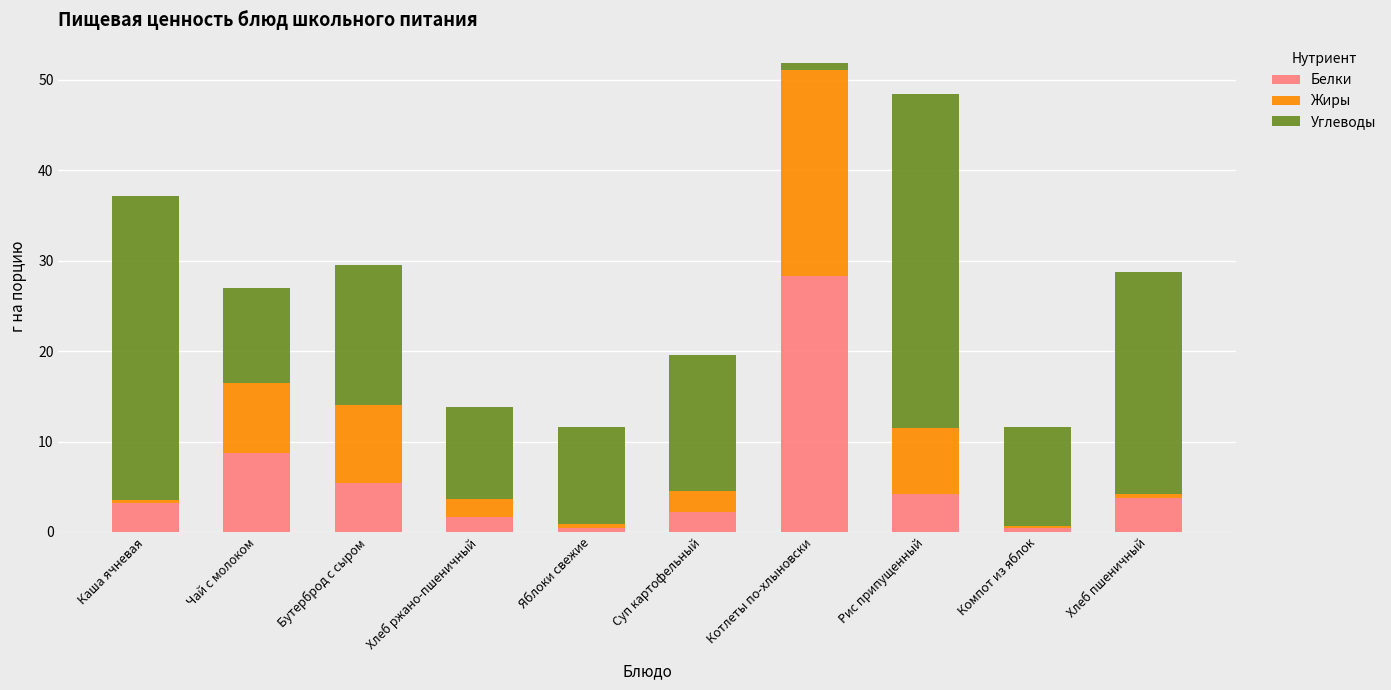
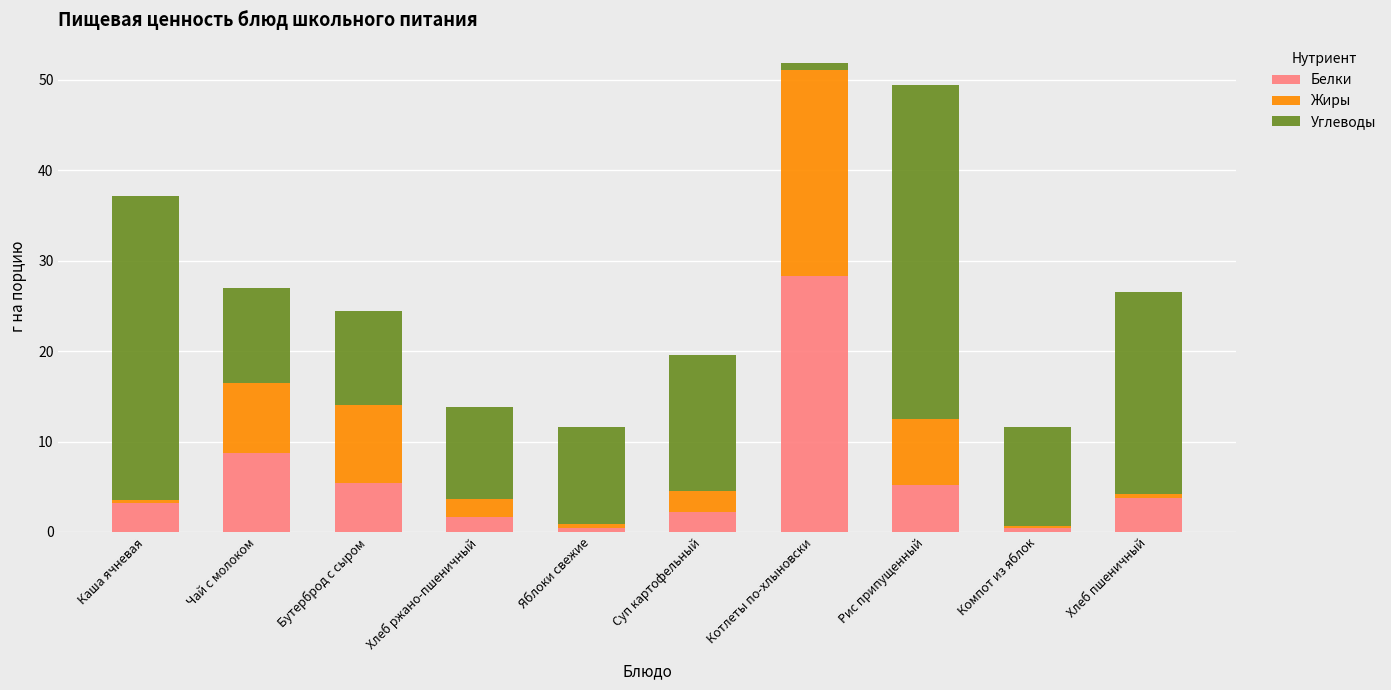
  {
    "Белки": {
      "Каша ячневая": 3,
      "Чай с молоком": 9,
      "Бутерброд с сыром": 5,
      "Хлеб ржано-пшеничный": 2,
      "Яблоки свежие": 0,
      "Суп картофельный": 2,
      "Котлеты по-хлыновски": 28,
-     "Рис припущенный": 4,
+     "Рис припущенный": 5,
      "Компот из яблок": 0,
      "Хлеб пшеничный": 4
    },
    "Жиры": {
      "Каша ячневая": 0,
      "Чай с молоком": 8,
      "Бутерброд с сыром": 9,
      "Хлеб ржано-пшеничный": 2,
      "Яблоки свежие": 0,
      "Суп картофельный": 2,
      "Котлеты по-хлыновски": 23,
      "Рис припущенный": 7,
      "Хлеб пшеничный": 0
    },
    "Углеводы": {
      "Каша ячневая": 34,
      "Чай с молоком": 11,
-     "Бутерброд с сыром": 16,
+     "Бутерброд с сыром": 10,
      "Хлеб ржано-пшеничный": 10,
      "Яблоки свежие": 11,
      "Суп картофельный": 15,
      "Котлеты по-хлыновски": 1,
      "Рис припущенный": 37,
      "Компот из яблок": 11,
-     "Хлеб пшеничный": 25
+     "Хлеб пшеничный": 22
    }
  }
